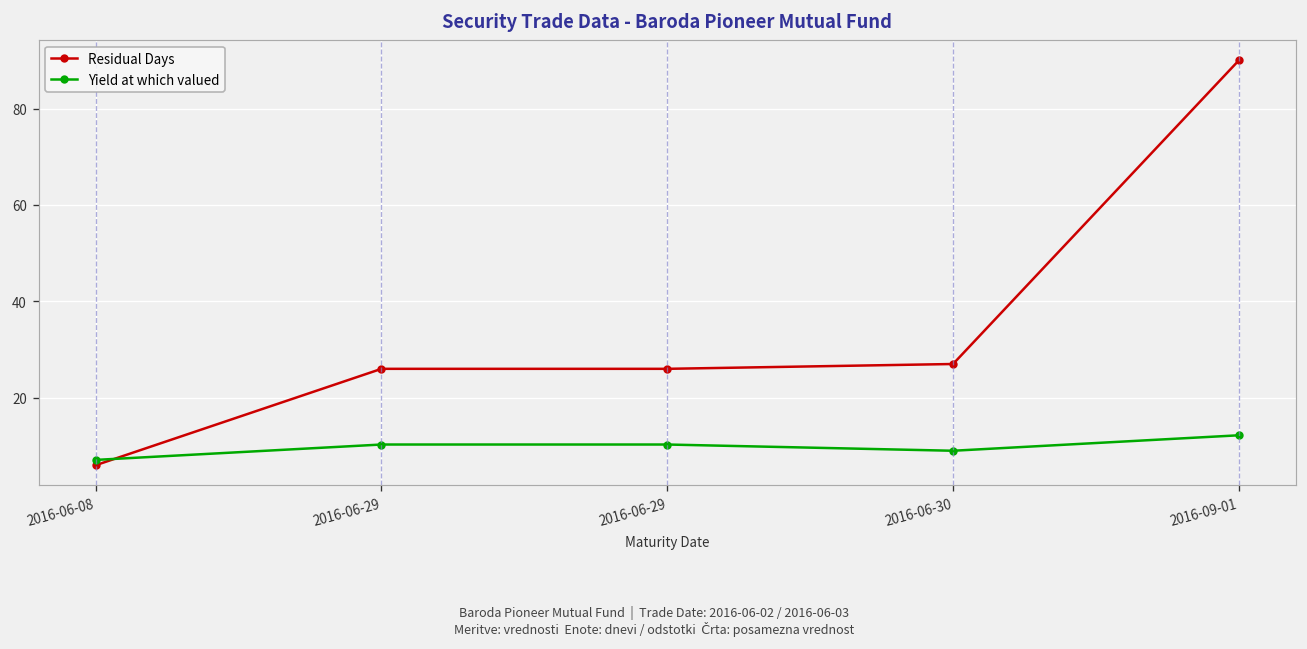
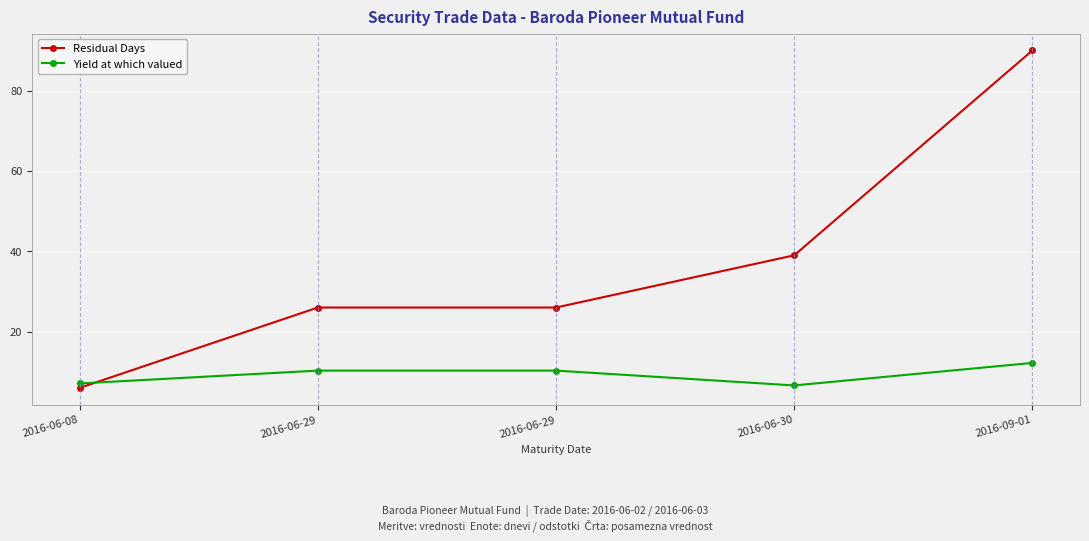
  {
    "Residual Days": {
      "2016-06-08": 6,
-     "2016-06-30": 27,
+     "2016-06-30": 39,
      "2016-09-01": 90
    },
    "Yield at which valued": {
      "2016-06-08": 7,
-     "2016-06-30": 9,
+     "2016-06-30": 7,
      "2016-09-01": 12
    }
  }
